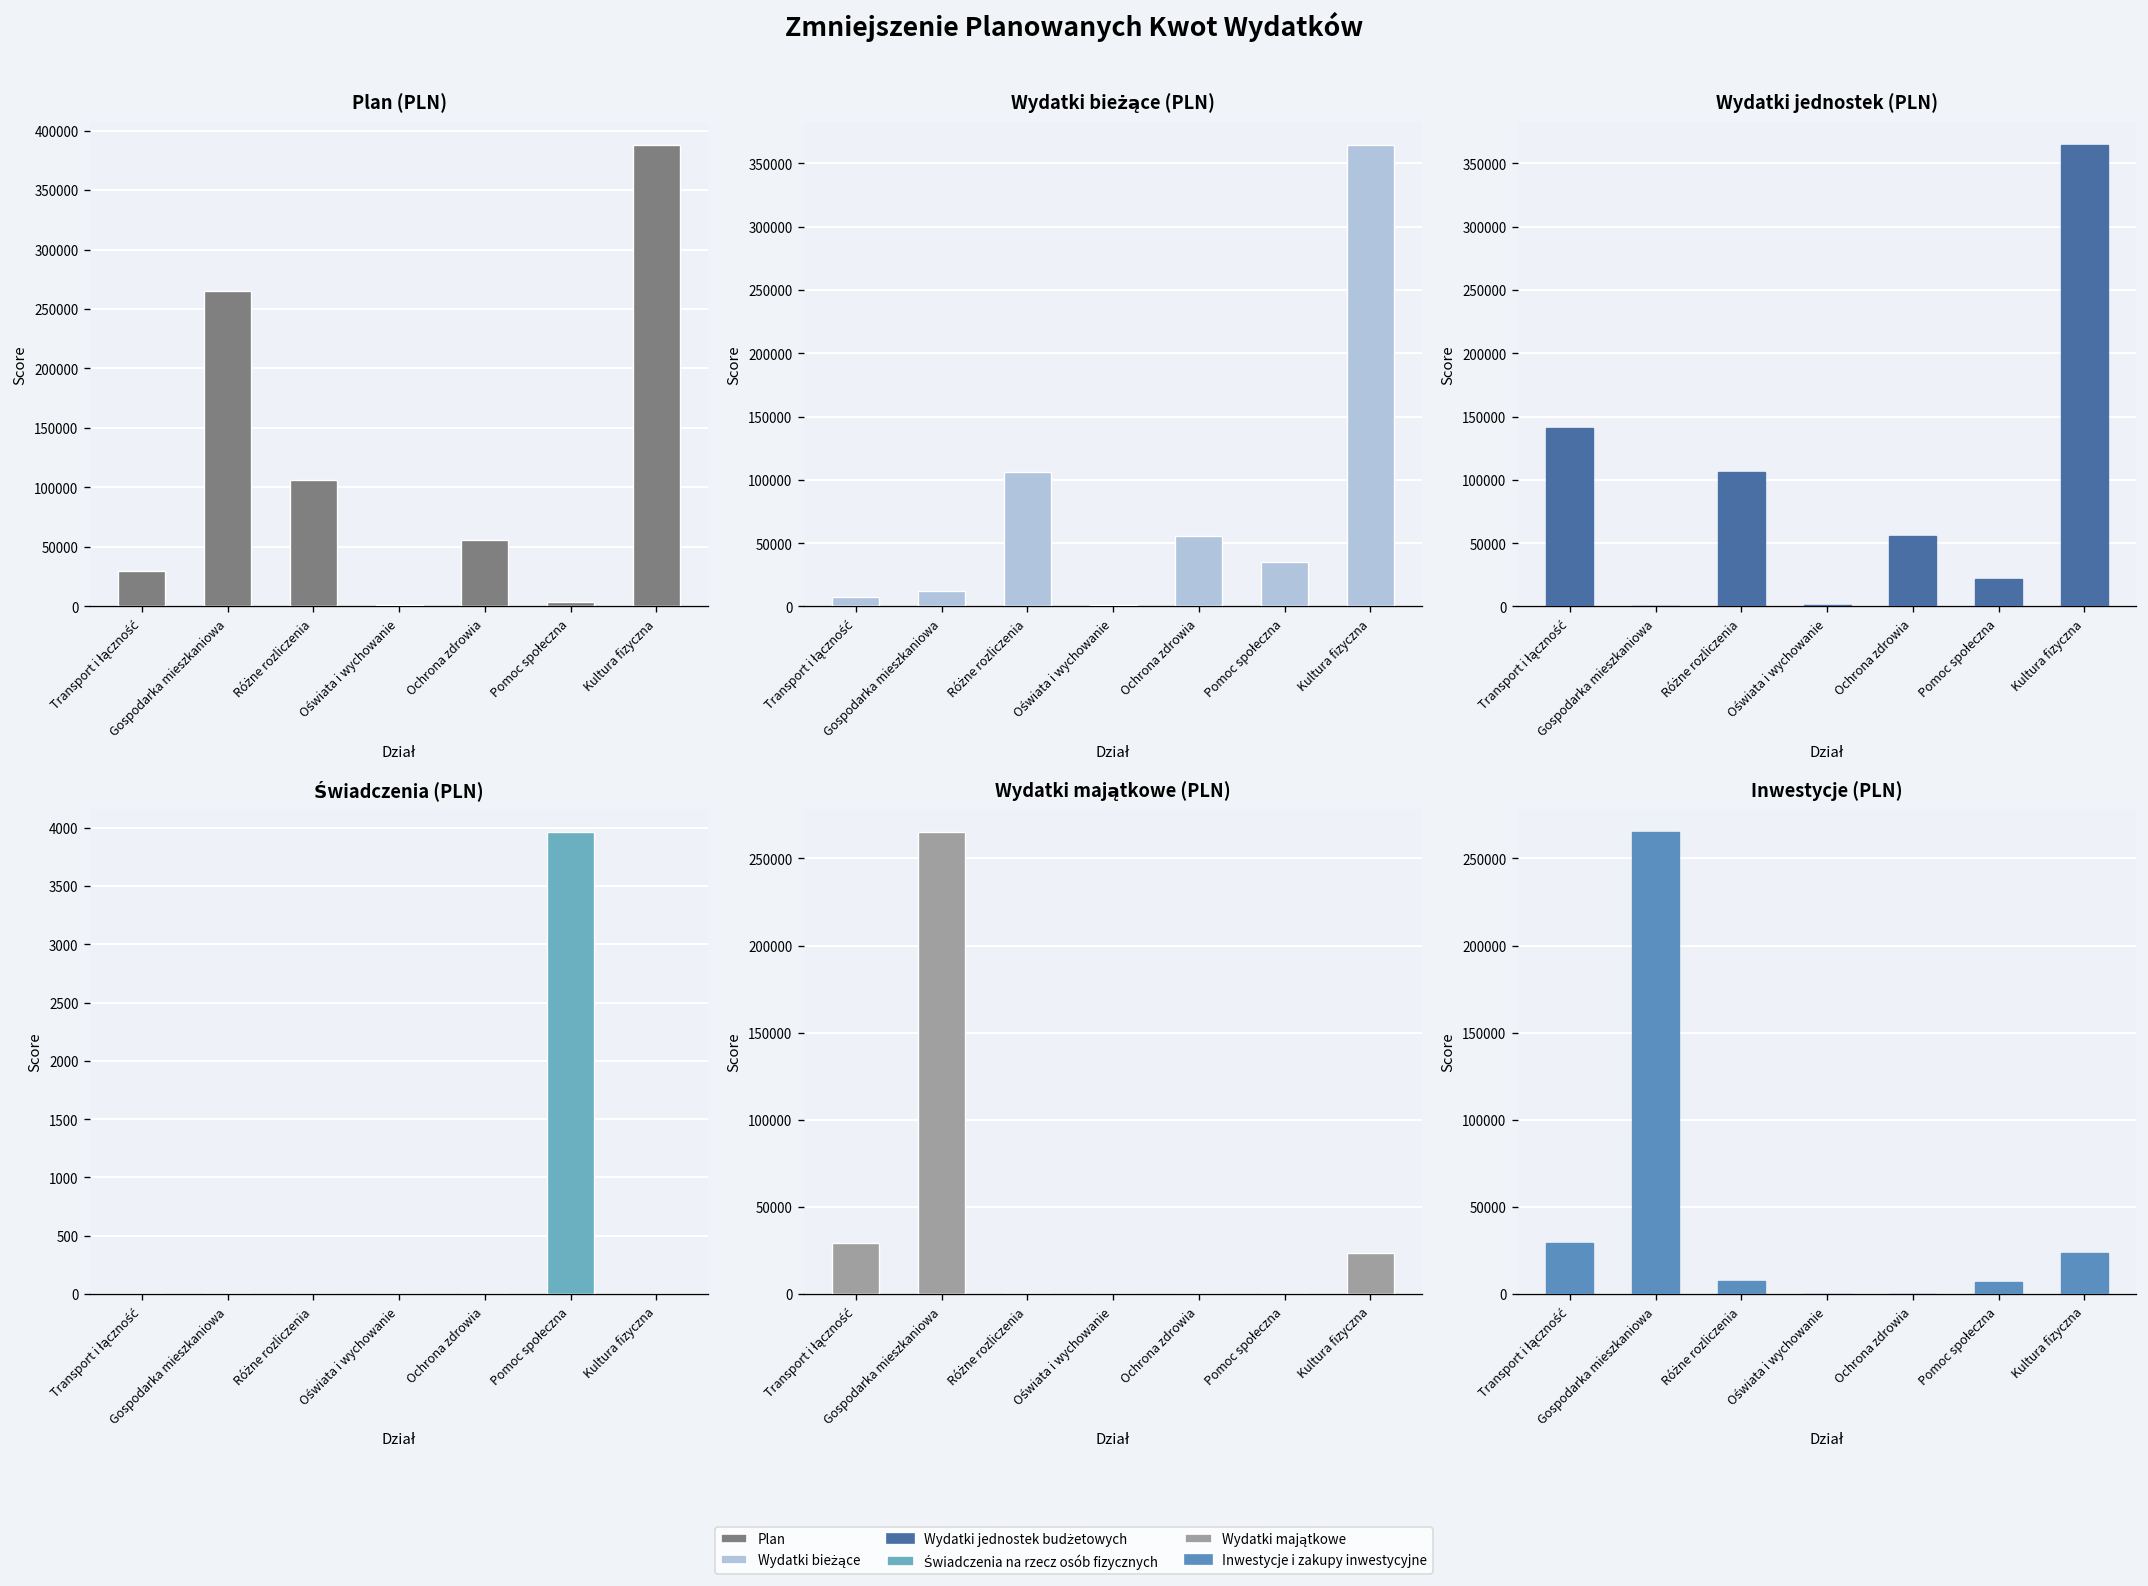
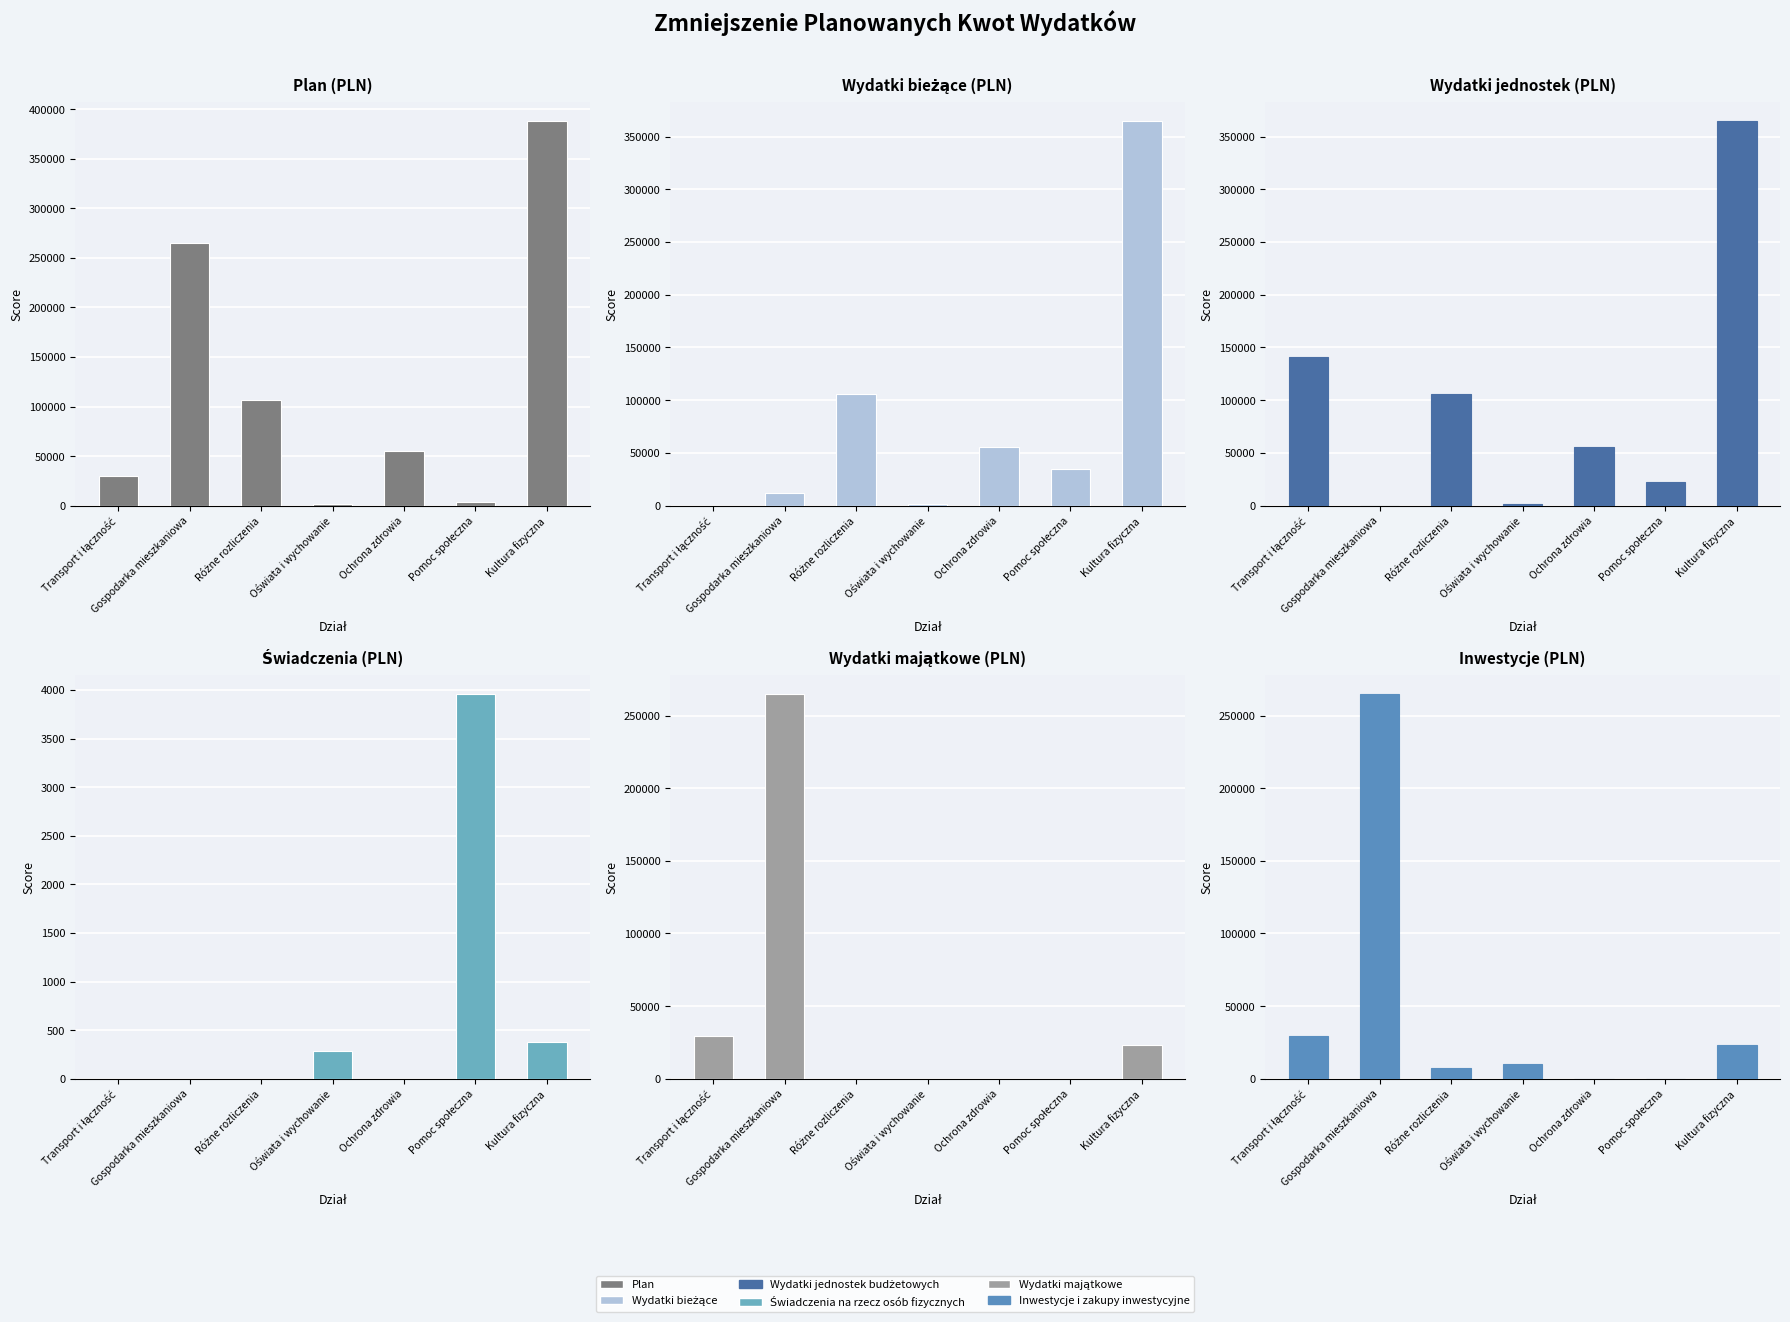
  {
    "Plan (PLN)": {
      "Transport i łączność": 30000,
      "Gospodarka mieszkaniowa": 270000,
      "Różne rozliczenia": 110000,
      "Ochrona zdrowia": 60000,
      "Pomoc społeczna": 0,
      "Kultura fizyczna": 390000
    },
    "Wydatki bieżące (PLN)": {
-     "Transport i łączność": 8000,
+     "Transport i łączność": 0,
      "Gospodarka mieszkaniowa": 12000,
      "Różne rozliczenia": 106000,
      "Ochrona zdrowia": 55000,
      "Pomoc społeczna": 35000,
      "Kultura fizyczna": 365000
    },
    "Wydatki jednostek (PLN)": {
      "Transport i łączność": 141000,
      "Gospodarka mieszkaniowa": 0,
      "Różne rozliczenia": 106000,
      "Ochrona zdrowia": 55000,
      "Pomoc społeczna": 22000,
      "Kultura fizyczna": 365000
    },
    "Świadczenia (PLN)": {
      "Transport i łączność": 0,
      "Gospodarka mieszkaniowa": 0,
      "Różne rozliczenia": 0,
-     "Oświata i wychowanie": 0,
+     "Oświata i wychowanie": 300,
      "Ochrona zdrowia": 0,
      "Pomoc społeczna": 4000,
-     "Kultura fizyczna": 0
+     "Kultura fizyczna": 400
    },
    "Wydatki majątkowe (PLN)": {
      "Transport i łączność": 29000,
      "Gospodarka mieszkaniowa": 265000,
      "Różne rozliczenia": 0,
      "Oświata i wychowanie": 0,
      "Ochrona zdrowia": 0,
      "Pomoc społeczna": 0,
      "Kultura fizyczna": 23000
    },
    "Inwestycje (PLN)": {
      "Transport i łączność": 29000,
      "Gospodarka mieszkaniowa": 265000,
      "Różne rozliczenia": 7000,
-     "Oświata i wychowanie": 0,
+     "Oświata i wychowanie": 10000,
      "Ochrona zdrowia": 0,
-     "Pomoc społeczna": 7000,
+     "Pomoc społeczna": 0,
      "Kultura fizyczna": 23000
    }
  }
